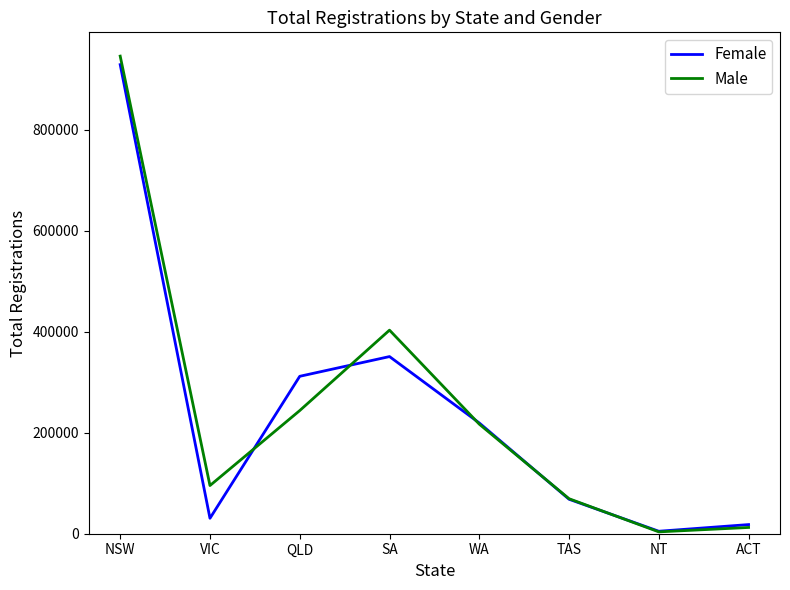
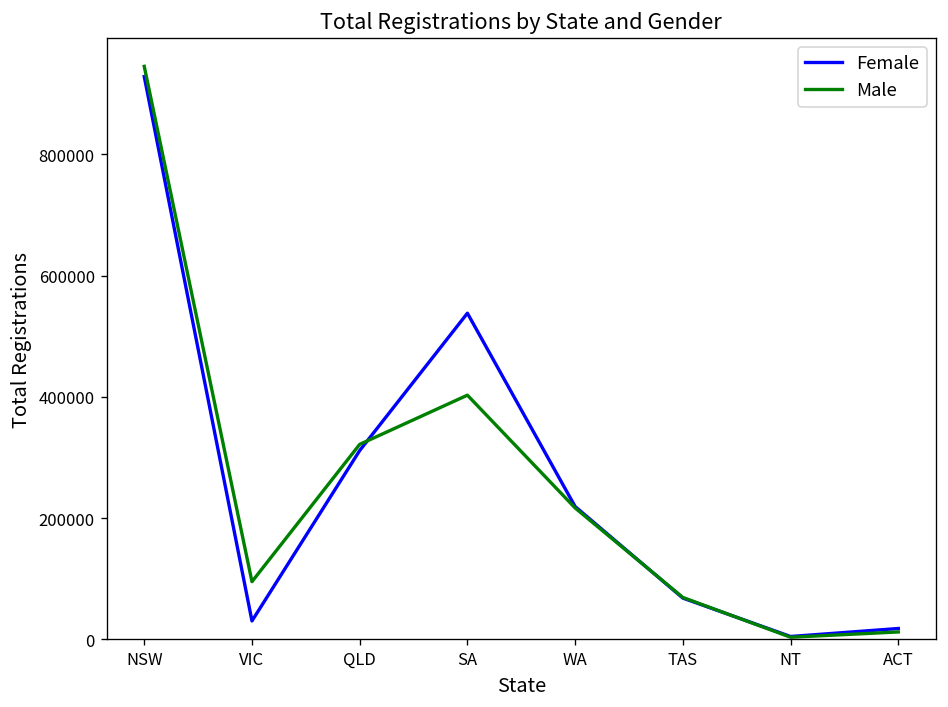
  {
    "Female": {
      "NSW": 930000,
      "VIC": 30000,
      "QLD": 310000,
-     "SA": 350000,
+     "SA": 540000,
      "ACT": 20000
    },
    "Male": {
      "NSW": 950000,
      "VIC": 100000,
-     "QLD": 240000,
+     "QLD": 320000,
      "SA": 400000,
      "ACT": 10000
    }
  }
